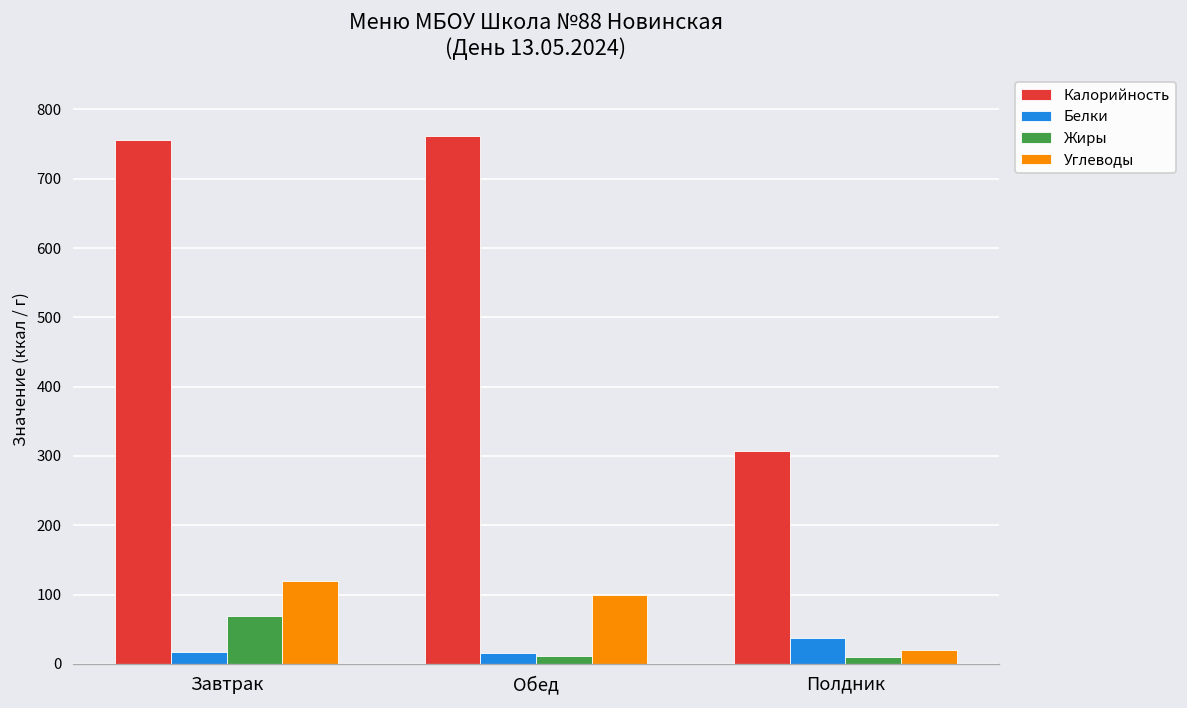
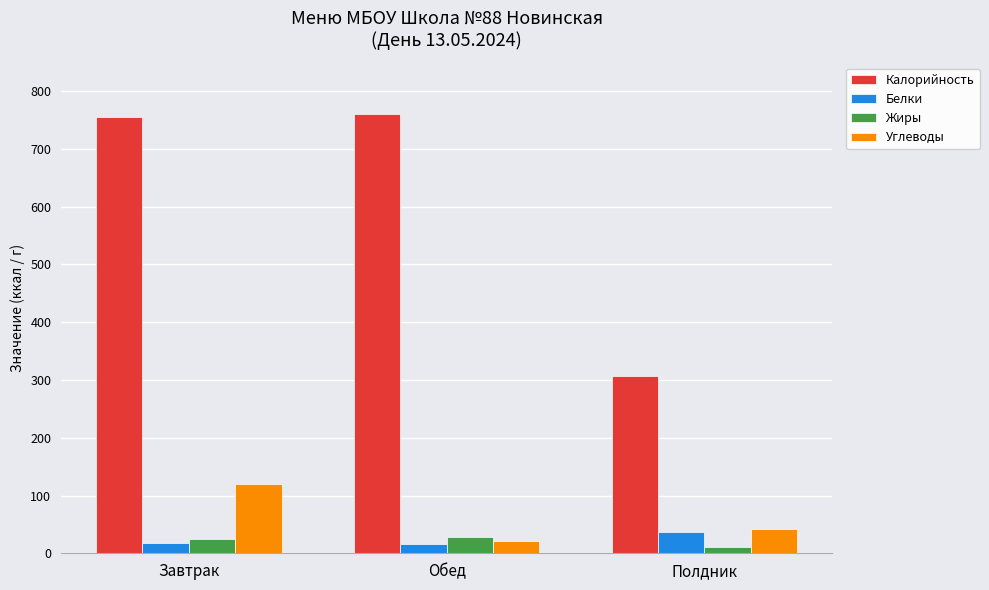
  {
    "Калорийность": {
      "Завтрак": 760,
      "Обед": 760,
      "Полдник": 310
    },
    "Белки": {
      "Завтрак": 20,
      "Обед": 20,
      "Полдник": 40
    },
    "Жиры": {
-     "Завтрак": 70,
-     "Обед": 10,
+     "Завтрак": 20,
+     "Обед": 30,
      "Полдник": 10
    },
    "Углеводы": {
      "Завтрак": 120,
-     "Обед": 100,
-     "Полдник": 20
+     "Обед": 20,
+     "Полдник": 40
    }
  }
